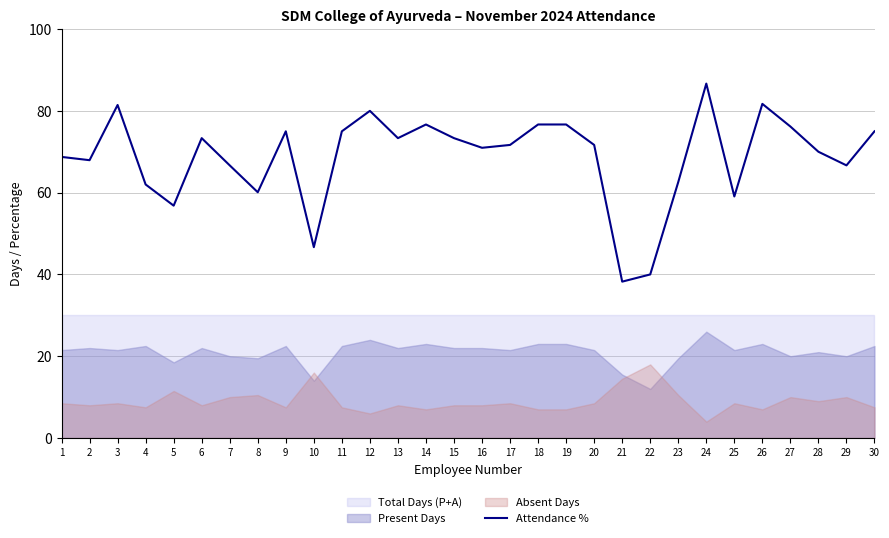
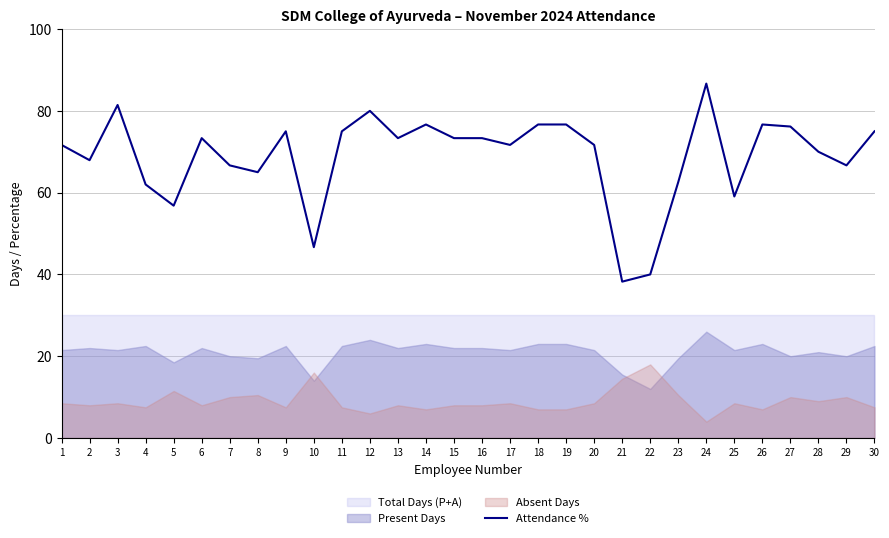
  {
    "Attendance %": {
-     "1": 69,
+     "1": 72,
      "2": 68,
      "3": 81,
      "4": 62,
      "5": 57,
      "6": 73,
      "7": 67,
-     "8": 60,
+     "8": 65,
      "9": 75,
      "10": 47,
      "11": 75,
      "12": 80,
      "13": 73,
      "14": 77,
      "15": 73,
-     "16": 71,
+     "16": 73,
      "17": 72,
      "18": 77,
      "19": 77,
      "20": 72,
      "21": 38,
      "22": 40,
      "23": 63,
      "24": 87,
      "25": 59,
-     "26": 82,
+     "26": 77,
      "27": 76,
      "28": 70,
      "29": 67,
      "30": 75
    },
    "Absent Days": {
      "1": 9,
      "2": 8,
      "3": 9,
      "4": 8,
      "5": 12,
      "6": 8,
      "7": 10,
      "8": 11,
      "9": 8,
      "10": 16,
      "11": 8,
      "12": 6,
      "13": 8,
      "14": 7,
      "15": 8,
      "16": 8,
      "17": 9,
      "18": 7,
      "19": 7,
      "20": 9,
      "21": 15,
      "22": 18,
      "23": 11,
      "24": 4,
      "25": 9,
      "26": 7,
      "27": 10,
      "28": 9,
      "29": 10,
      "30": 8
    }
  }
